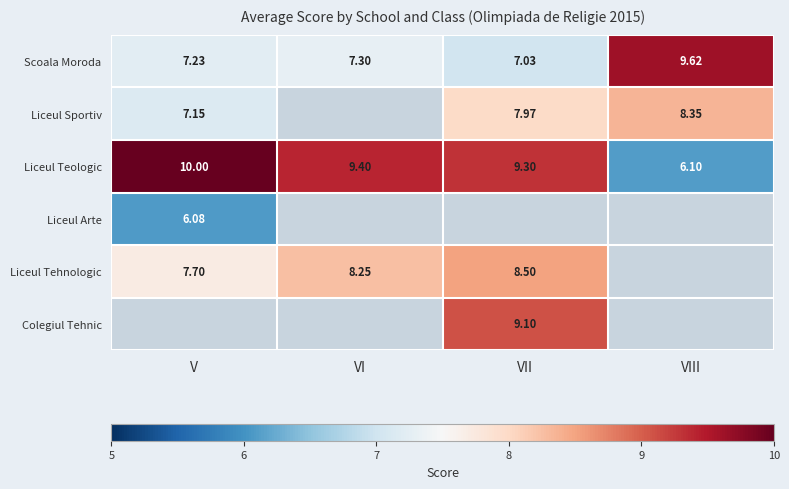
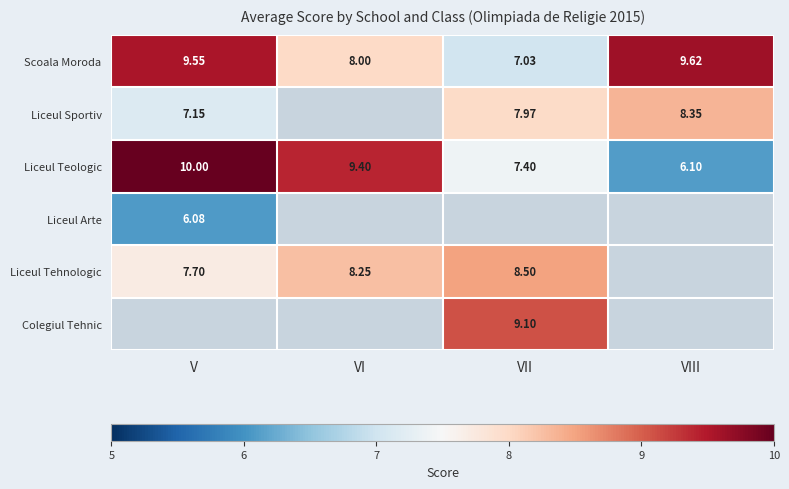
  {
    "Scoala Moroda": {
-     "V": 7.23,
-     "VI": 7.30,
+     "V": 9.55,
+     "VI": 8.00,
      "VII": 7.03,
      "VIII": 9.62
    },
    "Liceul Sportiv": {
      "V": 7.15,
      "VII": 7.97,
      "VIII": 8.35
    },
    "Liceul Teologic": {
      "V": 10.00,
      "VI": 9.40,
-     "VII": 9.30,
+     "VII": 7.40,
      "VIII": 6.10
    },
    "Liceul Arte": {
      "V": 6.08
    },
    "Liceul Tehnologic": {
      "V": 7.70,
      "VI": 8.25,
      "VII": 8.50
    },
    "Colegiul Tehnic": {
      "VII": 9.10
    }
  }
